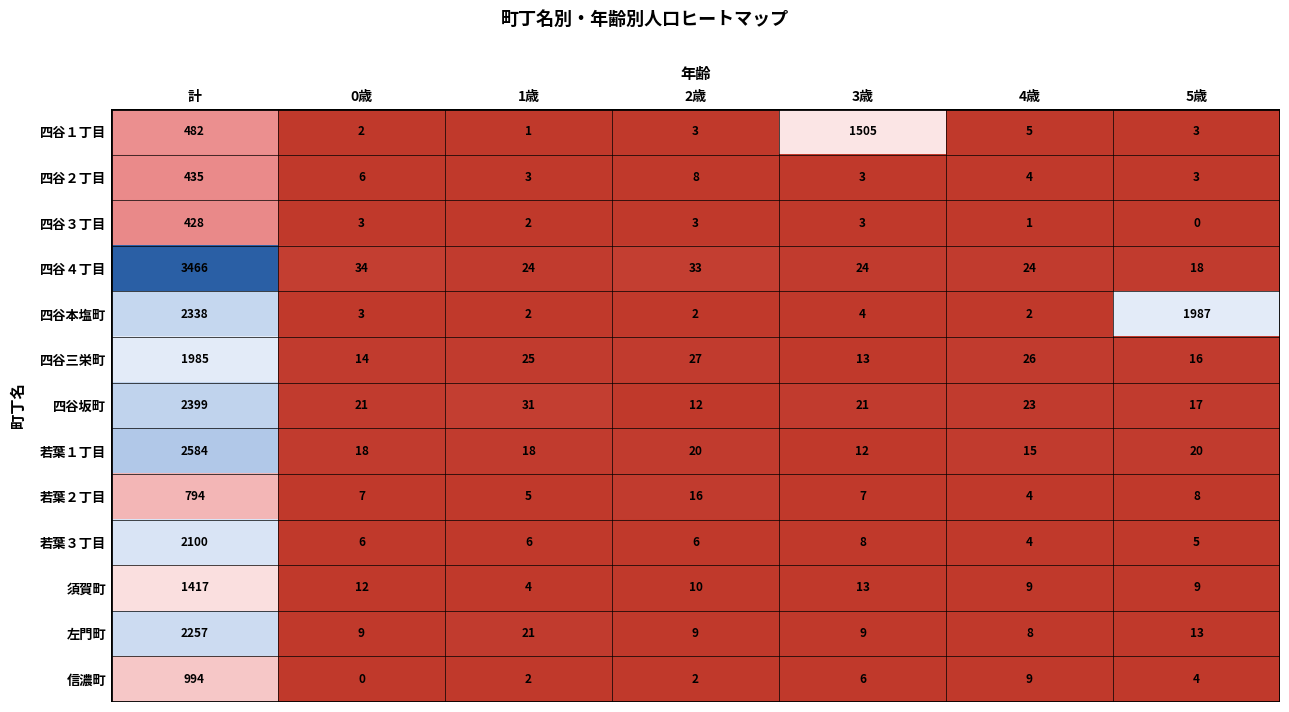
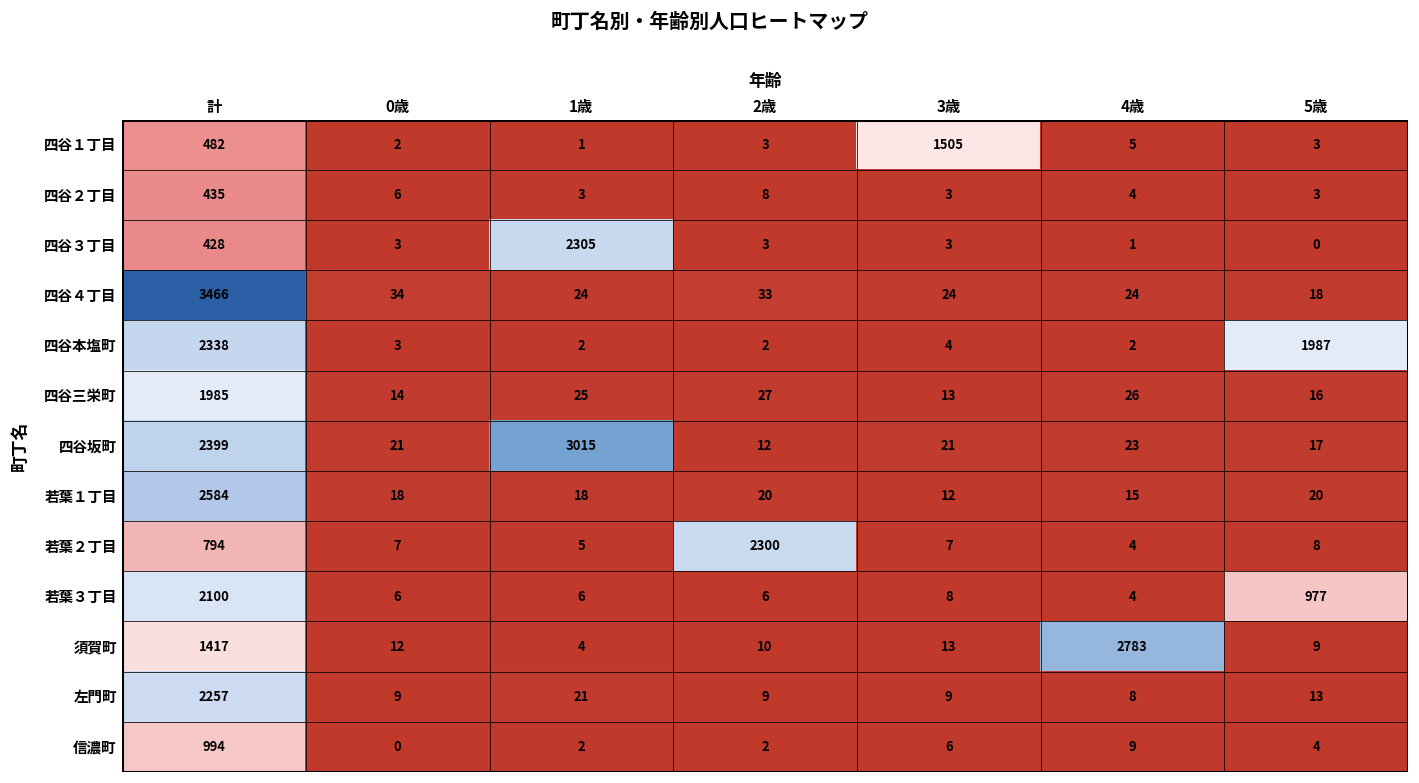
  {
    "四谷１丁目": {
      "計": 482,
      "0歳": 2,
      "1歳": 1,
      "2歳": 3,
      "3歳": 1505,
      "4歳": 5,
      "5歳": 3
    },
    "四谷２丁目": {
      "計": 435,
      "0歳": 6,
      "1歳": 3,
      "2歳": 8,
      "3歳": 3,
      "4歳": 4,
      "5歳": 3
    },
    "四谷３丁目": {
      "計": 428,
      "0歳": 3,
-     "1歳": 2,
+     "1歳": 2305,
      "2歳": 3,
      "3歳": 3,
      "4歳": 1,
      "5歳": 0
    },
    "四谷４丁目": {
      "計": 3466,
      "0歳": 34,
      "1歳": 24,
      "2歳": 33,
      "3歳": 24,
      "4歳": 24,
      "5歳": 18
    },
    "四谷本塩町": {
      "計": 2338,
      "0歳": 3,
      "1歳": 2,
      "2歳": 2,
      "3歳": 4,
      "4歳": 2,
      "5歳": 1987
    },
    "四谷三栄町": {
      "計": 1985,
      "0歳": 14,
      "1歳": 25,
      "2歳": 27,
      "3歳": 13,
      "4歳": 26,
      "5歳": 16
    },
    "四谷坂町": {
      "計": 2399,
      "0歳": 21,
-     "1歳": 31,
+     "1歳": 3015,
      "2歳": 12,
      "3歳": 21,
      "4歳": 23,
      "5歳": 17
    },
    "若葉１丁目": {
      "計": 2584,
      "0歳": 18,
      "1歳": 18,
      "2歳": 20,
      "3歳": 12,
      "4歳": 15,
      "5歳": 20
    },
    "若葉２丁目": {
      "計": 794,
      "0歳": 7,
      "1歳": 5,
-     "2歳": 16,
+     "2歳": 2300,
      "3歳": 7,
      "4歳": 4,
      "5歳": 8
    },
    "若葉３丁目": {
      "計": 2100,
      "0歳": 6,
      "1歳": 6,
      "2歳": 6,
      "3歳": 8,
      "4歳": 4,
-     "5歳": 5
+     "5歳": 977
    },
    "須賀町": {
      "計": 1417,
      "0歳": 12,
      "1歳": 4,
      "2歳": 10,
      "3歳": 13,
-     "4歳": 9,
+     "4歳": 2783,
      "5歳": 9
    },
    "左門町": {
      "計": 2257,
      "0歳": 9,
      "1歳": 21,
      "2歳": 9,
      "3歳": 9,
      "4歳": 8,
      "5歳": 13
    },
    "信濃町": {
      "計": 994,
      "0歳": 0,
      "1歳": 2,
      "2歳": 2,
      "3歳": 6,
      "4歳": 9,
      "5歳": 4
    }
  }
